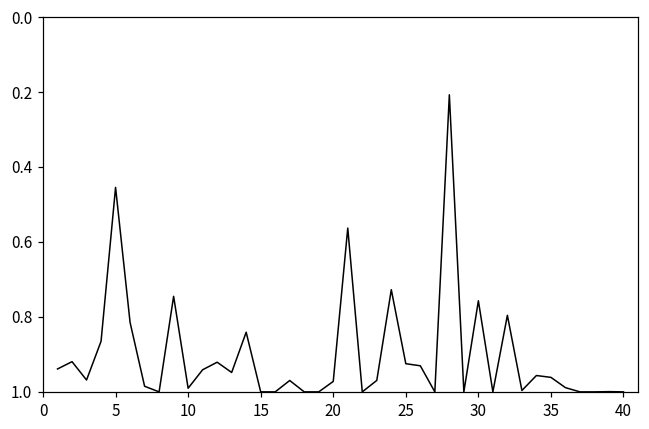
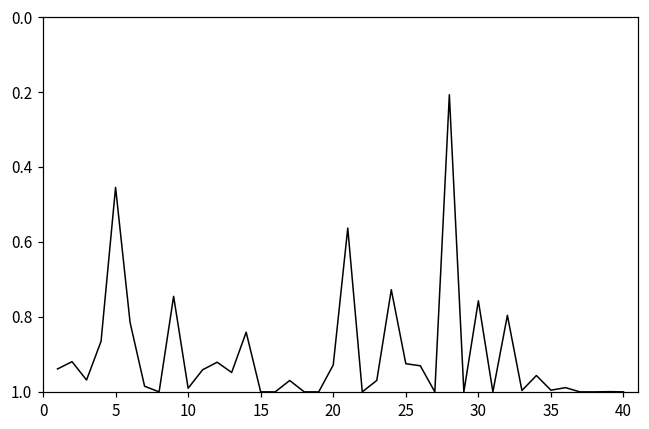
  {
    "5": 0.45,
    "10": 0.99,
    "15": 1.00,
-   "20": 0.97,
+   "20": 0.93,
    "25": 0.92,
    "30": 0.76,
-   "35": 0.96,
+   "35": 1.00,
    "40": 1.00
  }
